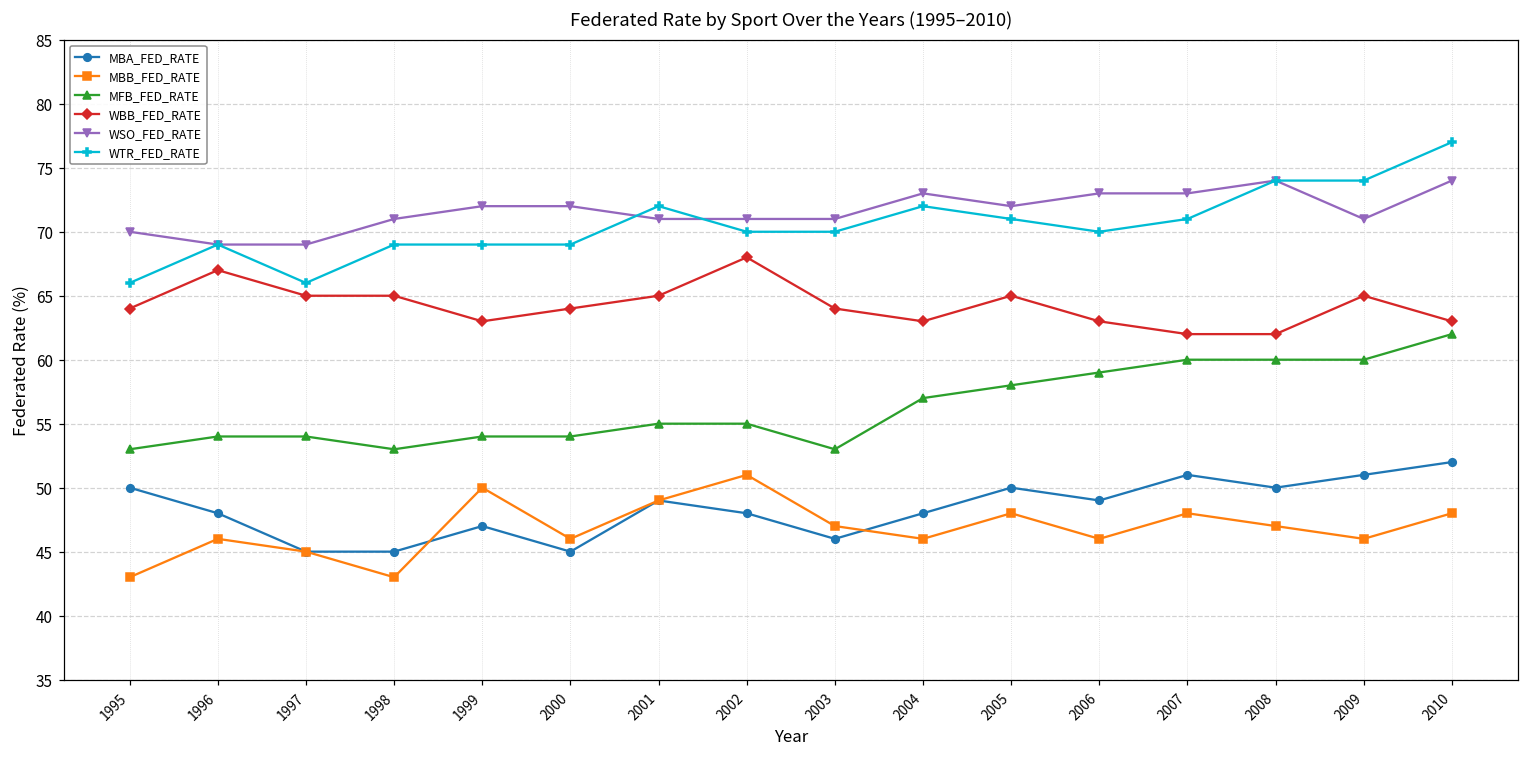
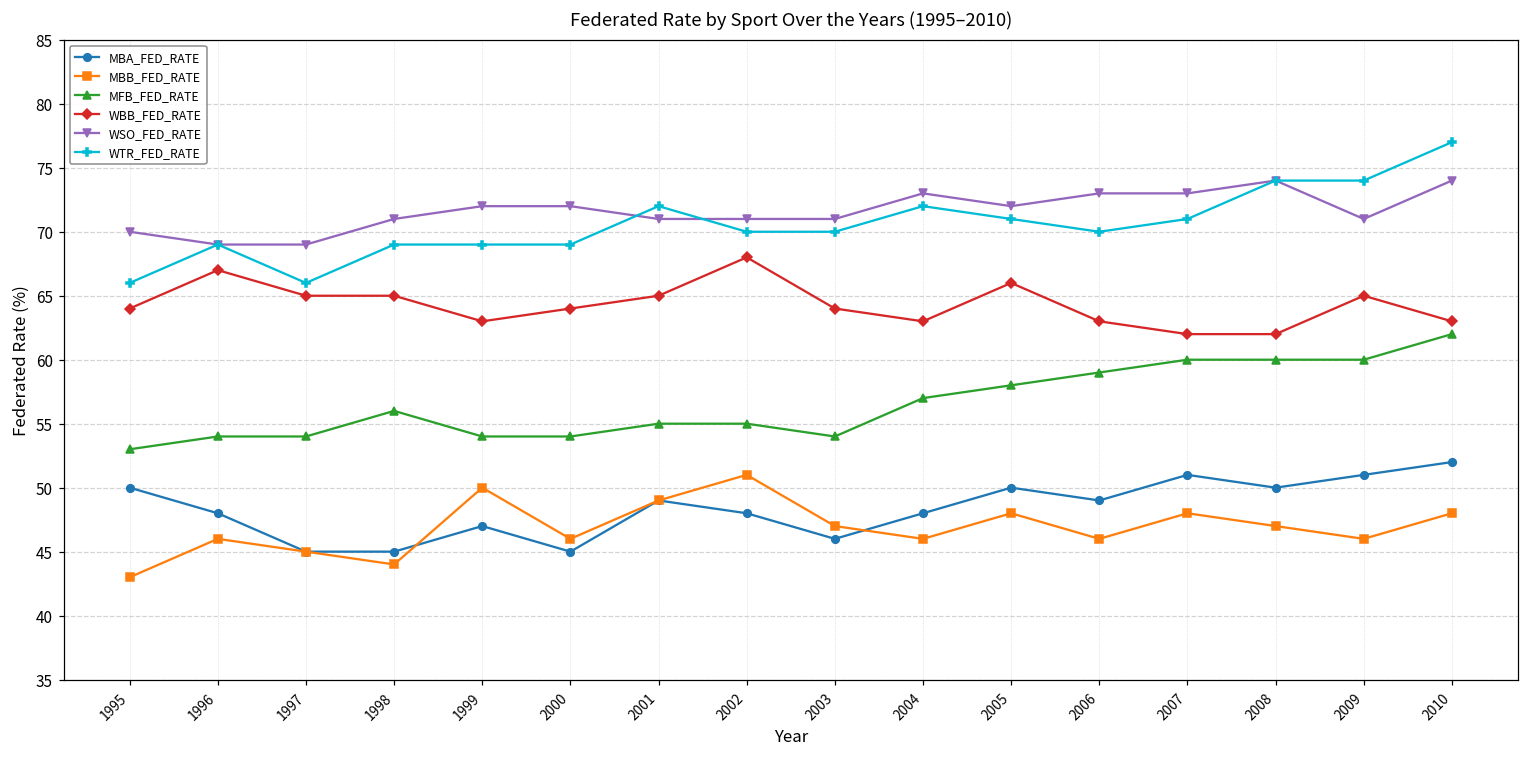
  {
    "MBA_FED_RATE": {
      "1995": 50,
      "1996": 48,
      "1998": 45,
      "1999": 47,
      "2000": 45,
      "2002": 48,
      "2003": 46,
      "2004": 48,
      "2005": 50,
      "2006": 49,
      "2007": 51,
      "2008": 50,
      "2009": 51,
      "2010": 52
    },
    "MBB_FED_RATE": {
      "1995": 43,
      "1996": 46,
-     "1998": 43,
+     "1998": 44,
      "1999": 50,
      "2000": 46,
      "2002": 51,
      "2003": 47,
      "2004": 46,
      "2005": 48,
      "2006": 46,
      "2007": 48,
      "2008": 47,
      "2009": 46,
      "2010": 48
    },
    "MFB_FED_RATE": {
      "1995": 53,
      "1996": 54,
      "1997": 54,
-     "1998": 53,
+     "1998": 56,
      "1999": 54,
      "2000": 54,
      "2001": 55,
      "2002": 55,
-     "2003": 53,
+     "2003": 54,
      "2004": 57,
      "2005": 58,
      "2006": 59,
      "2007": 60,
      "2008": 60,
      "2009": 60,
      "2010": 62
    },
    "WBB_FED_RATE": {
      "1995": 64,
      "1996": 67,
      "1997": 65,
      "1998": 65,
      "1999": 63,
      "2000": 64,
      "2001": 65,
      "2002": 68,
      "2003": 64,
      "2004": 63,
-     "2005": 65,
+     "2005": 66,
      "2006": 63,
      "2007": 62,
      "2008": 62,
      "2009": 65,
      "2010": 63
    },
    "WSO_FED_RATE": {
      "1995": 70,
      "1997": 69,
      "1998": 71,
      "1999": 72,
      "2000": 72,
      "2001": 71,
      "2002": 71,
      "2003": 71,
      "2004": 73,
      "2005": 72,
      "2006": 73,
      "2007": 73,
      "2009": 71,
      "2010": 74
    },
    "WTR_FED_RATE": {
      "1995": 66,
      "1997": 66,
      "1998": 69,
      "1999": 69,
      "2000": 69,
      "2001": 72,
      "2002": 70,
      "2003": 70,
      "2004": 72,
      "2005": 71,
      "2006": 70,
      "2007": 71,
      "2009": 74,
      "2010": 77
    }
  }
